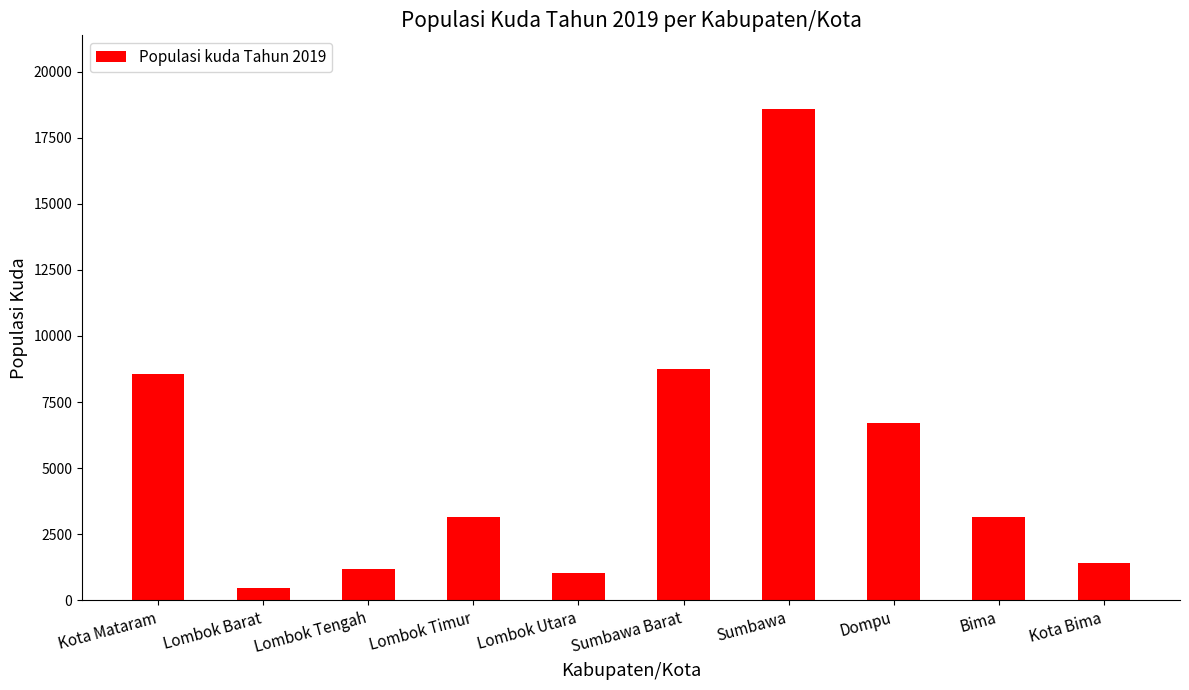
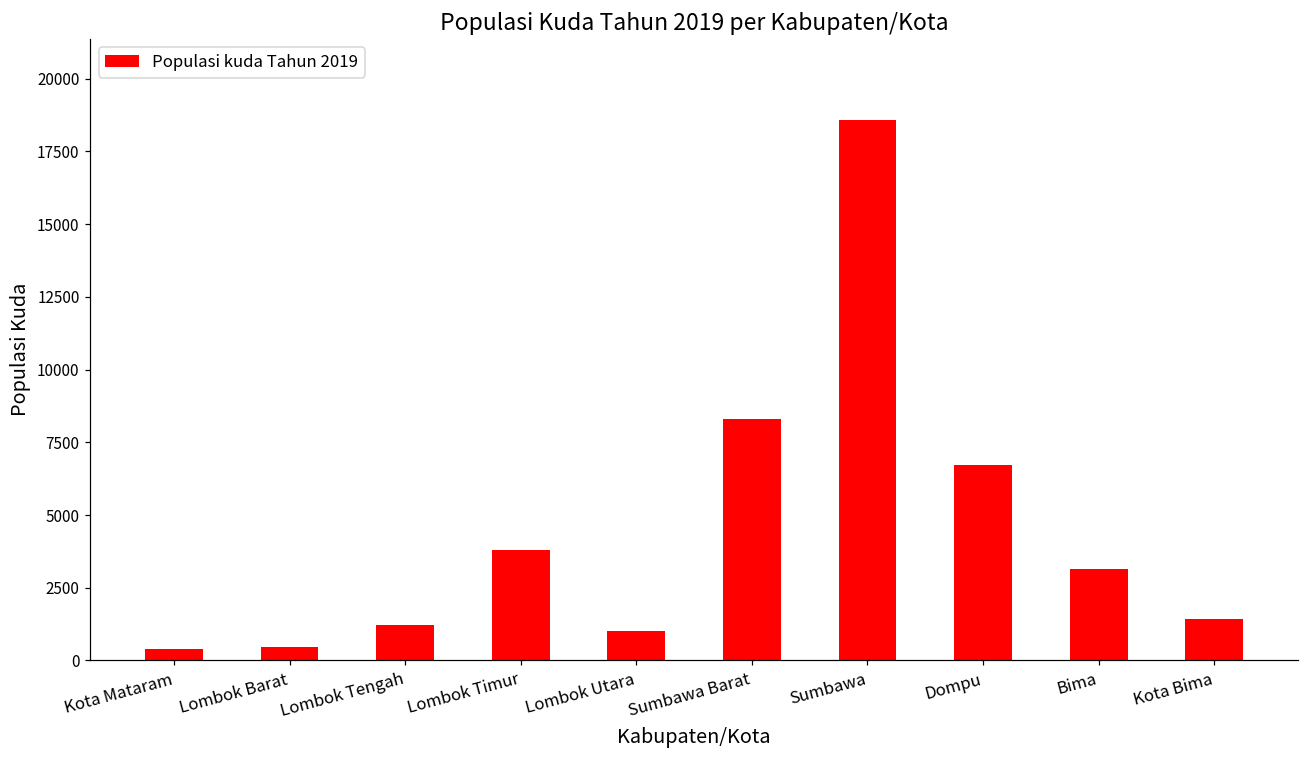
  {
-   "Kota Mataram": 8600,
+   "Kota Mataram": 400,
    "Lombok Barat": 500,
    "Lombok Tengah": 1200,
-   "Lombok Timur": 3200,
+   "Lombok Timur": 3800,
    "Lombok Utara": 1000,
-   "Sumbawa Barat": 8700,
+   "Sumbawa Barat": 8300,
    "Sumbawa": 18600,
    "Dompu": 6700,
    "Bima": 3100,
    "Kota Bima": 1400
  }
